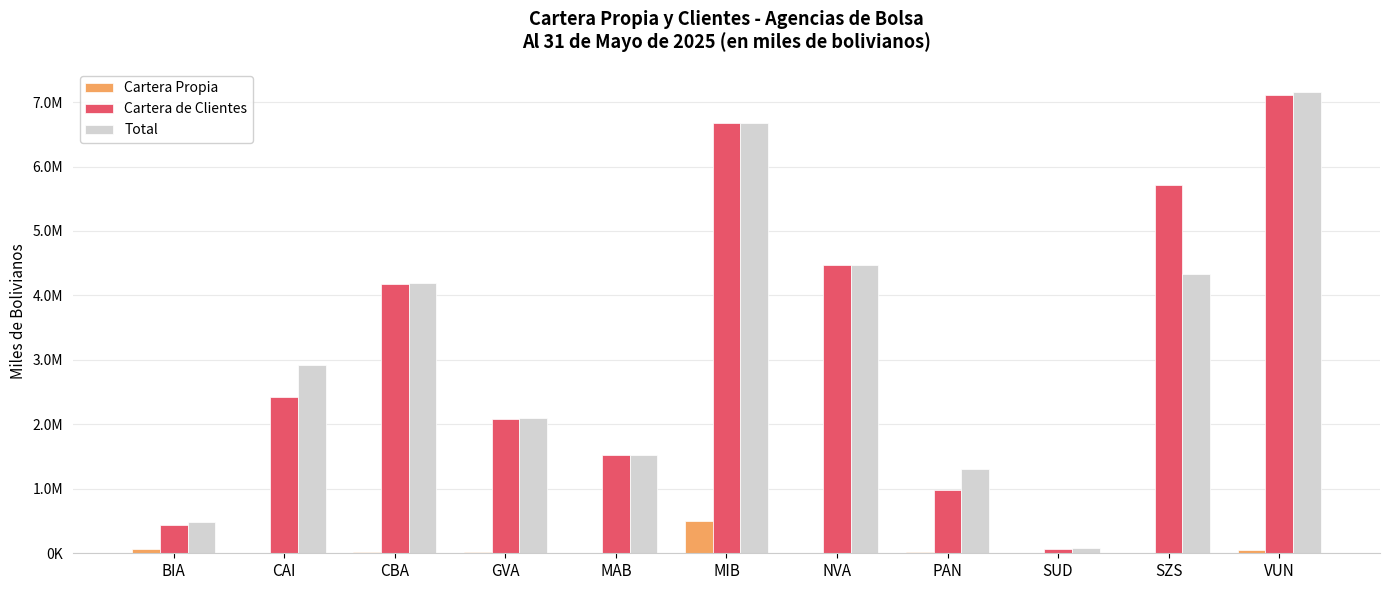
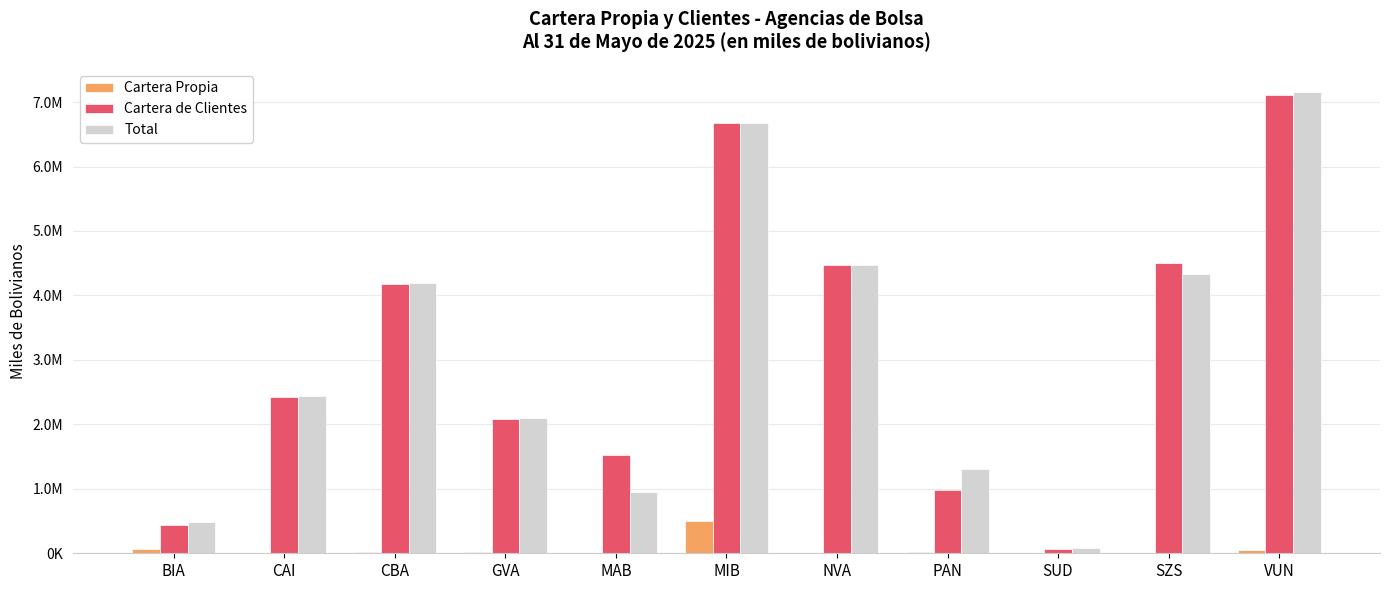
  {
    "Cartera Propia": {
      "BIA": 100000,
      "MIB": 500000,
      "VUN": 100000
    },
    "Cartera de Clientes": {
      "BIA": 400000,
      "CAI": 2400000,
      "CBA": 4200000,
      "GVA": 2100000,
      "MAB": 1500000,
      "MIB": 6700000,
      "NVA": 4500000,
      "PAN": 1000000,
      "SUD": 100000,
-     "SZS": 5700000,
+     "SZS": 4500000,
      "VUN": 7100000
    },
    "Total": {
      "BIA": 500000,
-     "CAI": 2900000,
+     "CAI": 2400000,
      "CBA": 4200000,
      "GVA": 2100000,
-     "MAB": 1500000,
+     "MAB": 1000000,
      "MIB": 6700000,
      "NVA": 4500000,
      "PAN": 1300000,
      "SUD": 100000,
      "SZS": 4300000,
      "VUN": 7200000
    }
  }
